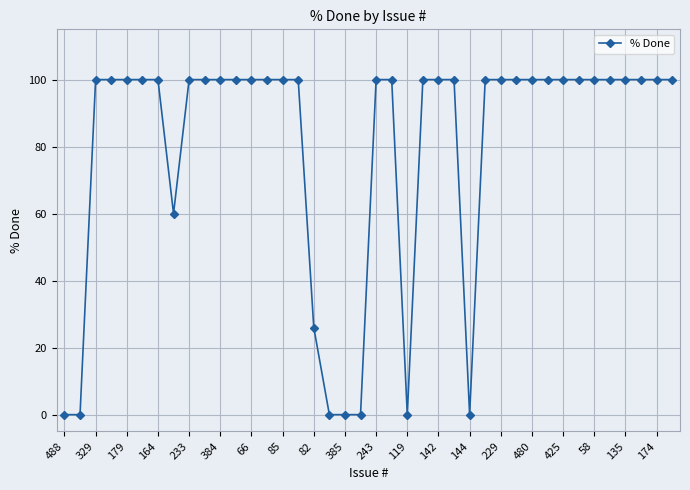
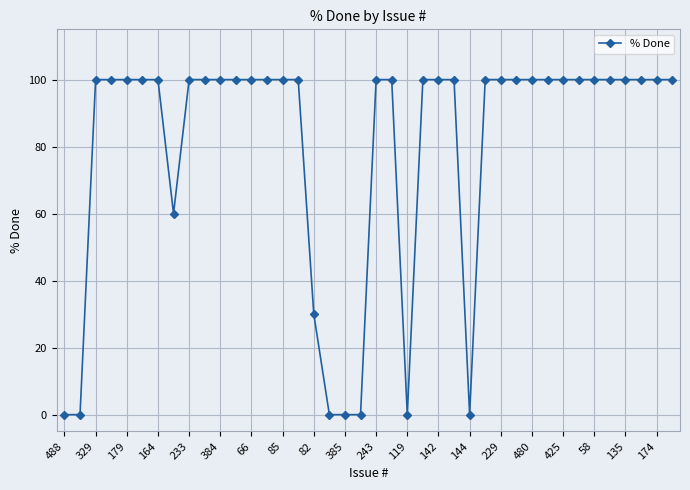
  {
    "488": 0,
    "329": 100,
    "179": 100,
    "164": 100,
    "233": 100,
    "384": 100,
    "66": 100,
    "85": 100,
-   "82": 26,
+   "82": 30,
    "385": 0,
    "243": 100,
    "119": 0,
    "142": 100,
    "144": 0,
    "229": 100,
    "480": 100,
    "425": 100,
    "58": 100,
    "135": 100,
    "174": 100
  }
